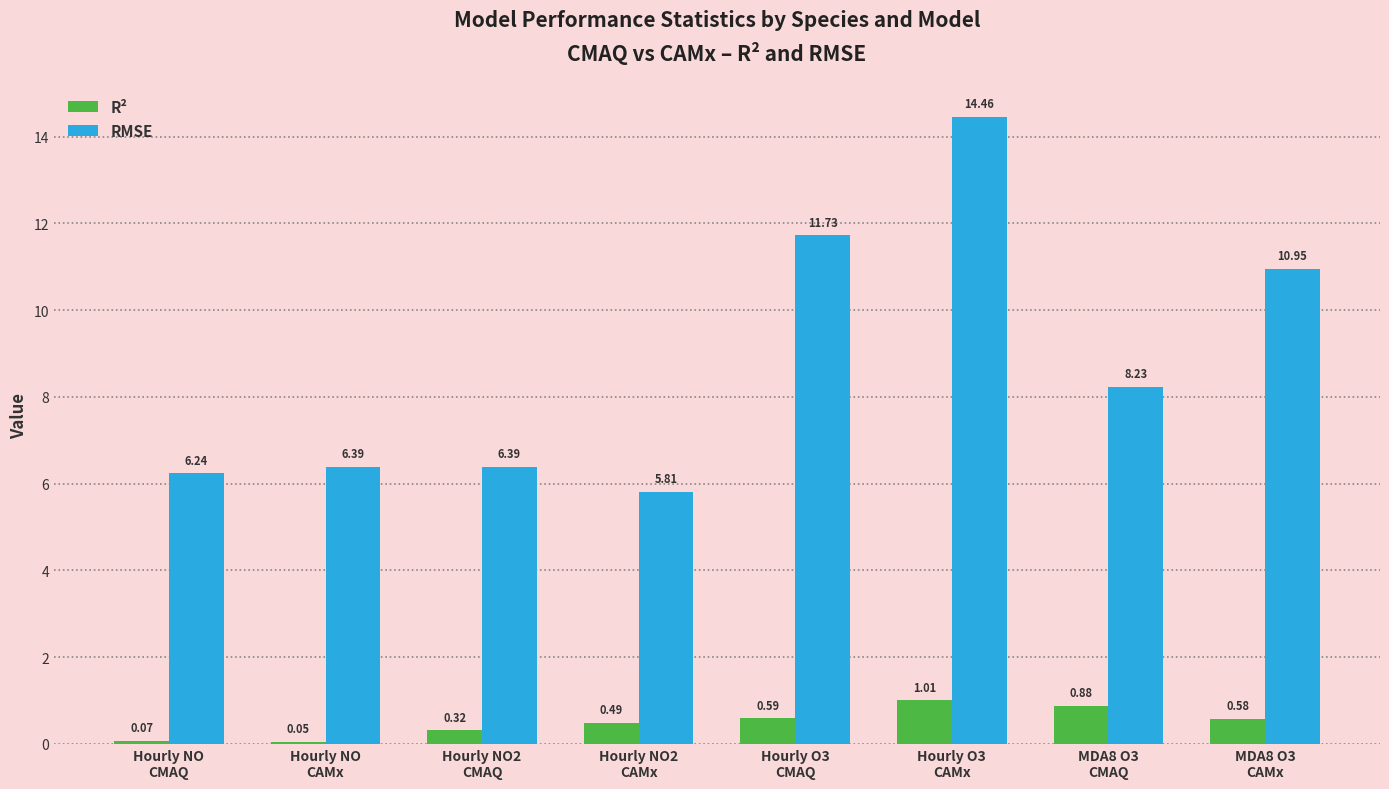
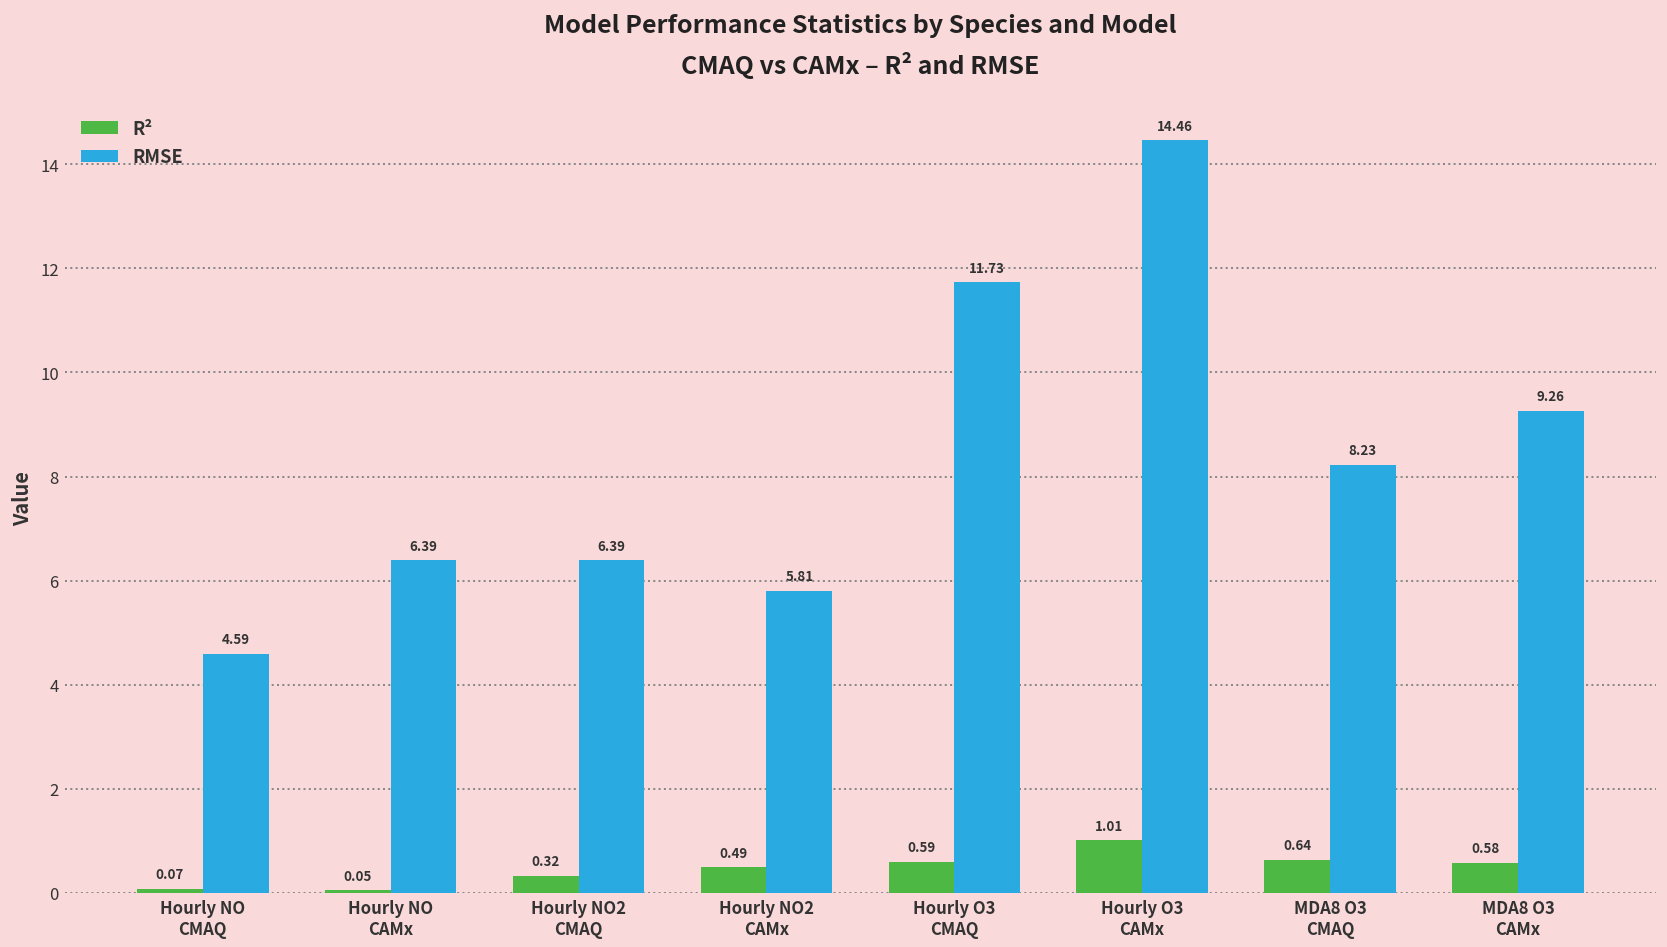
  {
    "R²": {
      "Hourly NO CMAQ": 0.07,
      "Hourly NO CAMx": 0.05,
      "Hourly NO2 CMAQ": 0.32,
      "Hourly NO2 CAMx": 0.49,
      "Hourly O3 CMAQ": 0.59,
      "Hourly O3 CAMx": 1.01,
-     "MDA8 O3 CMAQ": 0.88,
+     "MDA8 O3 CMAQ": 0.64,
      "MDA8 O3 CAMx": 0.58
    },
    "RMSE": {
-     "Hourly NO CMAQ": 6.24,
+     "Hourly NO CMAQ": 4.59,
      "Hourly NO CAMx": 6.39,
      "Hourly NO2 CMAQ": 6.39,
      "Hourly NO2 CAMx": 5.81,
      "Hourly O3 CMAQ": 11.73,
      "Hourly O3 CAMx": 14.46,
      "MDA8 O3 CMAQ": 8.23,
-     "MDA8 O3 CAMx": 10.95
+     "MDA8 O3 CAMx": 9.26
    }
  }
